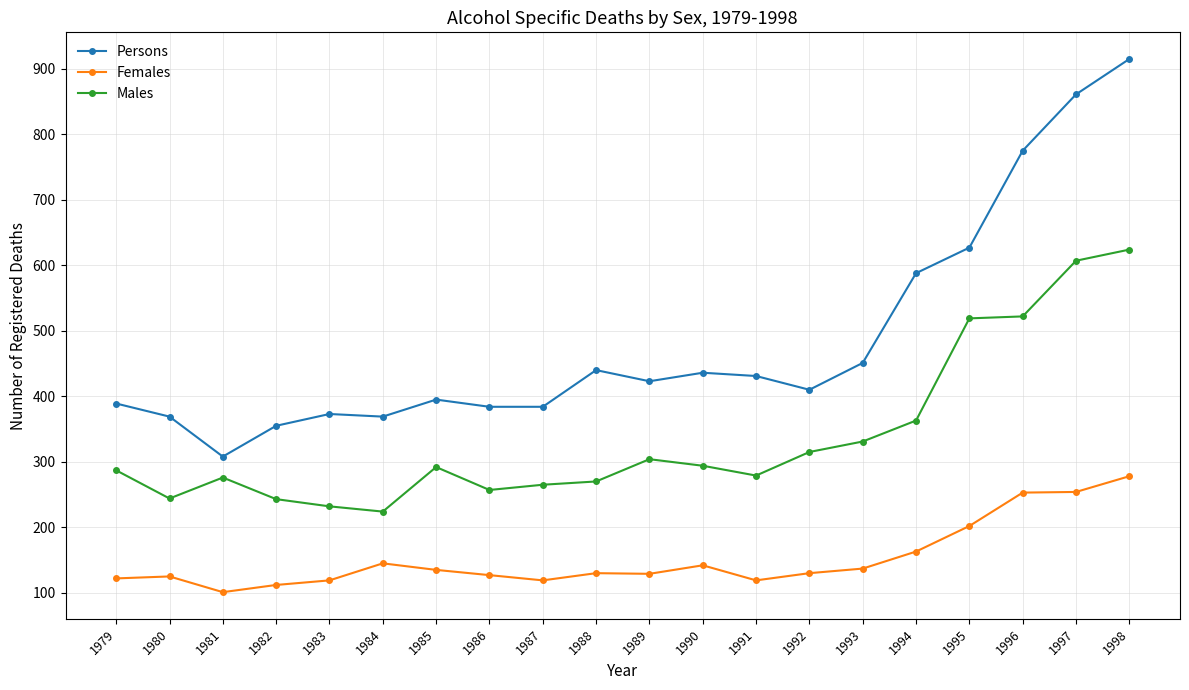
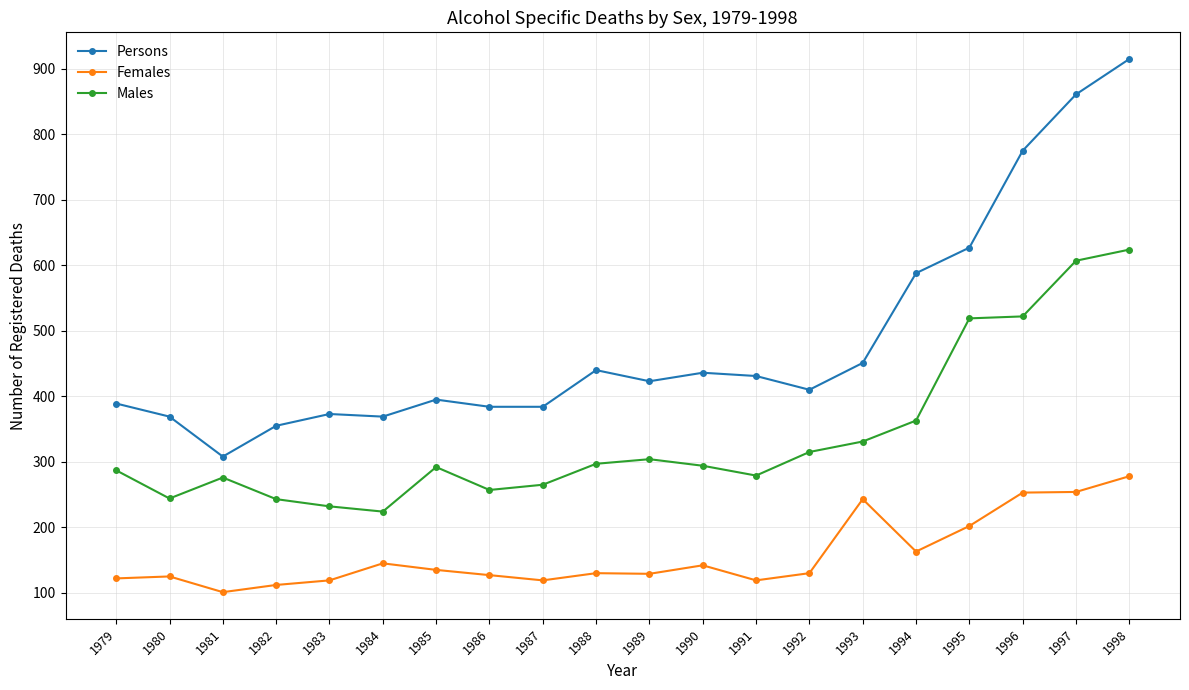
  {
    "Persons": {
      "1979": 390,
      "1980": 370,
      "1981": 310,
      "1982": 360,
      "1983": 370,
      "1984": 370,
      "1985": 400,
      "1986": 380,
      "1987": 380,
      "1988": 440,
      "1989": 420,
      "1990": 440,
      "1991": 430,
      "1992": 410,
      "1993": 450,
      "1994": 590,
      "1995": 630,
      "1996": 780,
      "1997": 860,
      "1998": 920
    },
    "Females": {
      "1979": 120,
      "1980": 130,
      "1981": 100,
      "1982": 110,
      "1983": 120,
      "1984": 150,
      "1985": 140,
      "1986": 130,
      "1987": 120,
      "1988": 130,
      "1989": 130,
      "1990": 140,
      "1991": 120,
      "1992": 130,
-     "1993": 140,
+     "1993": 240,
      "1994": 160,
      "1995": 200,
      "1996": 250,
      "1997": 250,
      "1998": 280
    },
    "Males": {
      "1979": 290,
      "1980": 240,
      "1981": 280,
      "1982": 240,
      "1983": 230,
      "1984": 220,
      "1985": 290,
      "1986": 260,
      "1987": 270,
-     "1988": 270,
+     "1988": 300,
      "1989": 300,
      "1990": 290,
      "1991": 280,
      "1992": 320,
      "1993": 330,
      "1994": 360,
      "1995": 520,
      "1996": 520,
      "1997": 610,
      "1998": 620
    }
  }
